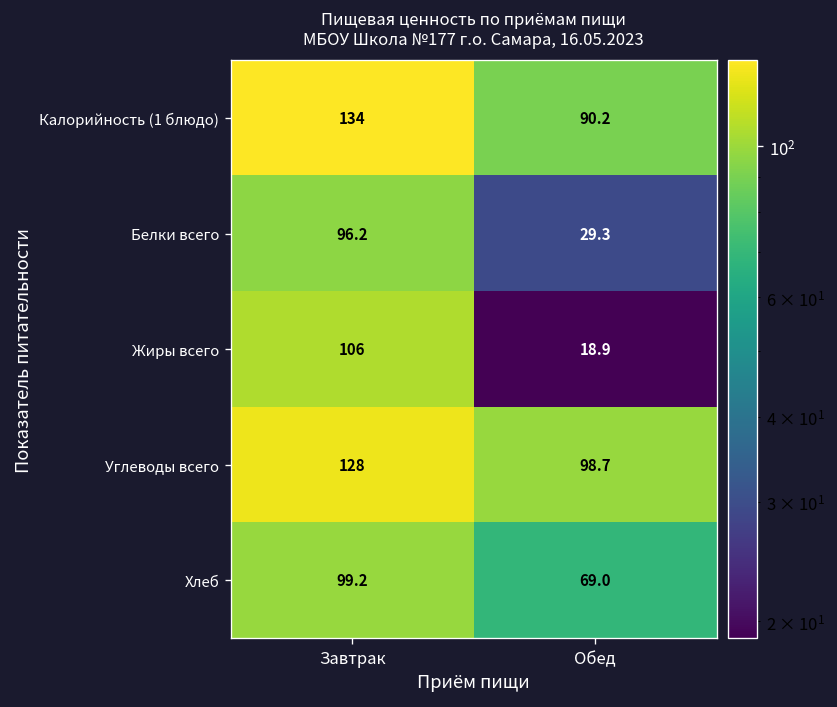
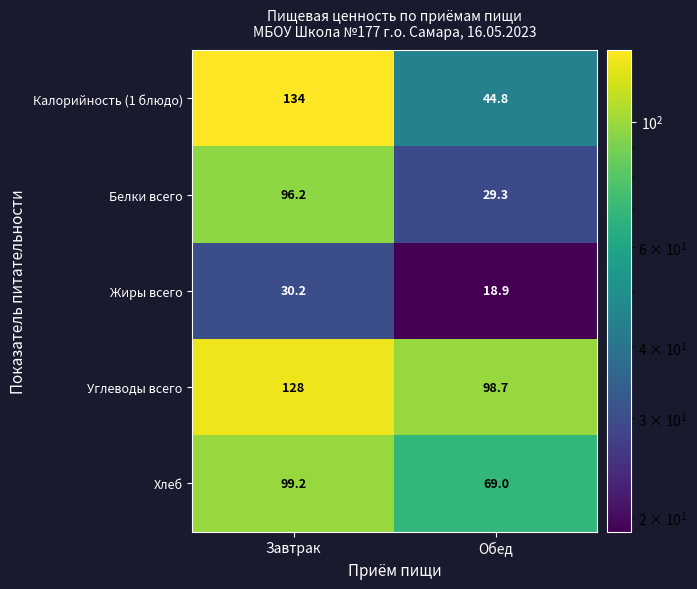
  {
    "Калорийность (1 блюдо)": {
      "Завтрак": 134,
-     "Обед": 90.2
+     "Обед": 44.8
    },
    "Белки всего": {
      "Завтрак": 96.2,
      "Обед": 29.3
    },
    "Жиры всего": {
-     "Завтрак": 106,
+     "Завтрак": 30.2,
      "Обед": 18.9
    },
    "Углеводы всего": {
      "Завтрак": 128,
      "Обед": 98.7
    },
    "Хлеб": {
      "Завтрак": 99.2,
      "Обед": 69.0
    }
  }
